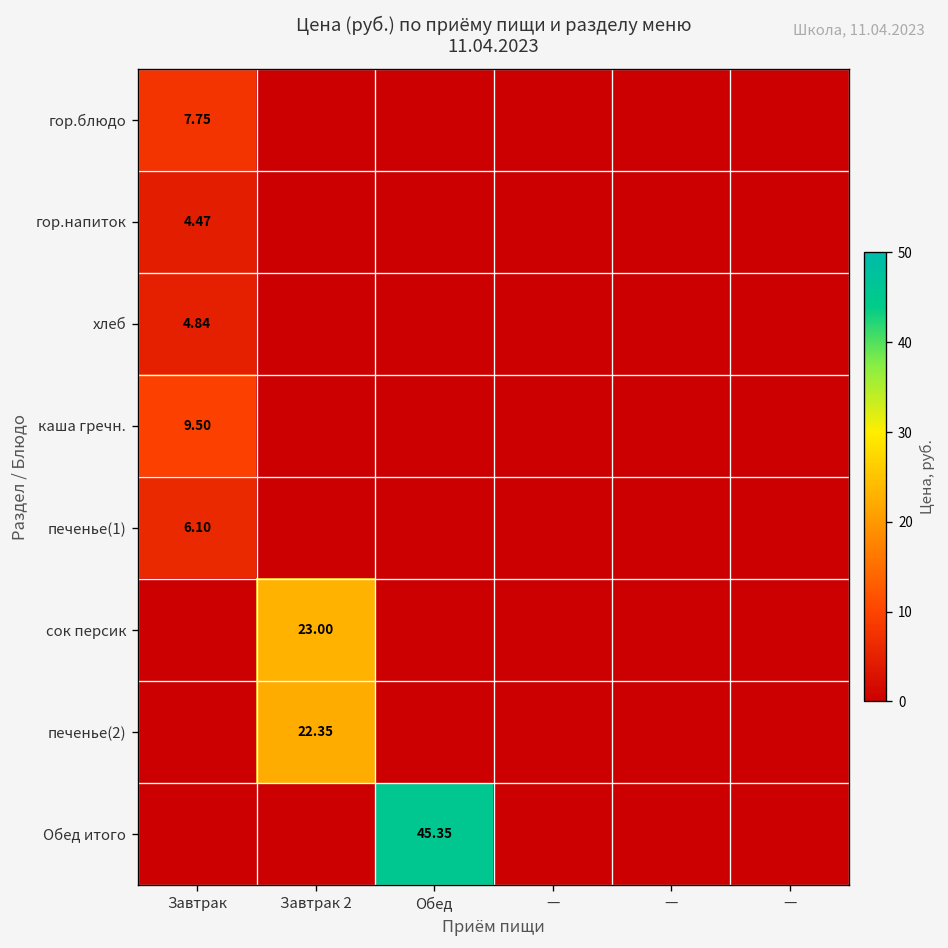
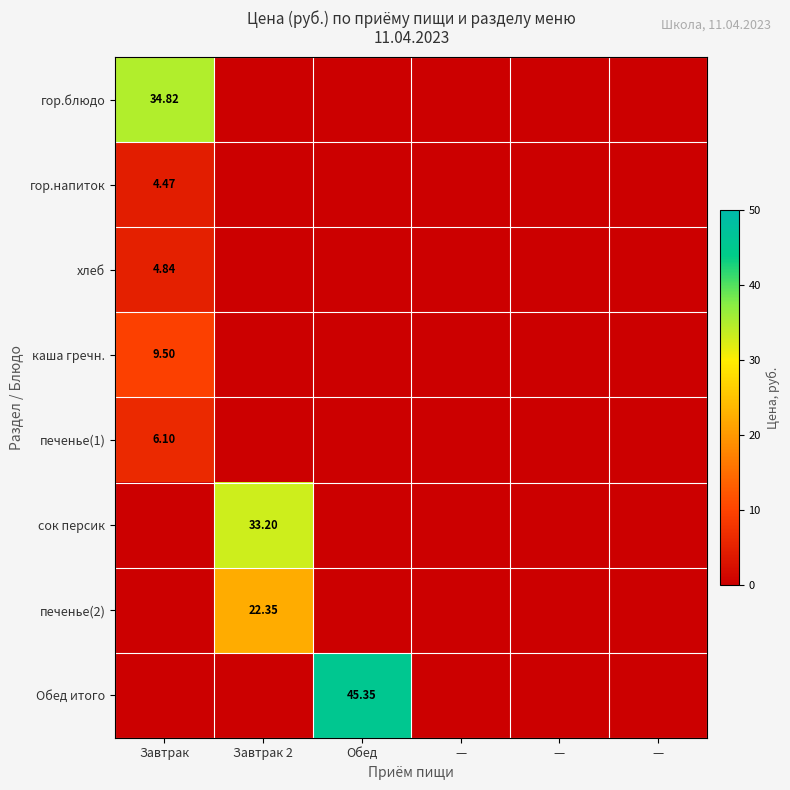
  {
    "гор.блюдо": {
-     "Завтрак": 7.75
+     "Завтрак": 34.82
    },
    "гор.напиток": {
      "Завтрак": 4.47
    },
    "хлеб": {
      "Завтрак": 4.84
    },
    "каша гречн.": {
      "Завтрак": 9.50
    },
    "печенье(1)": {
      "Завтрак": 6.10
    },
    "сок персик": {
-     "Завтрак 2": 23.00
+     "Завтрак 2": 33.20
    },
    "печенье(2)": {
      "Завтрак 2": 22.35
    },
    "Обед итого": {
      "Обед": 45.35
    }
  }
